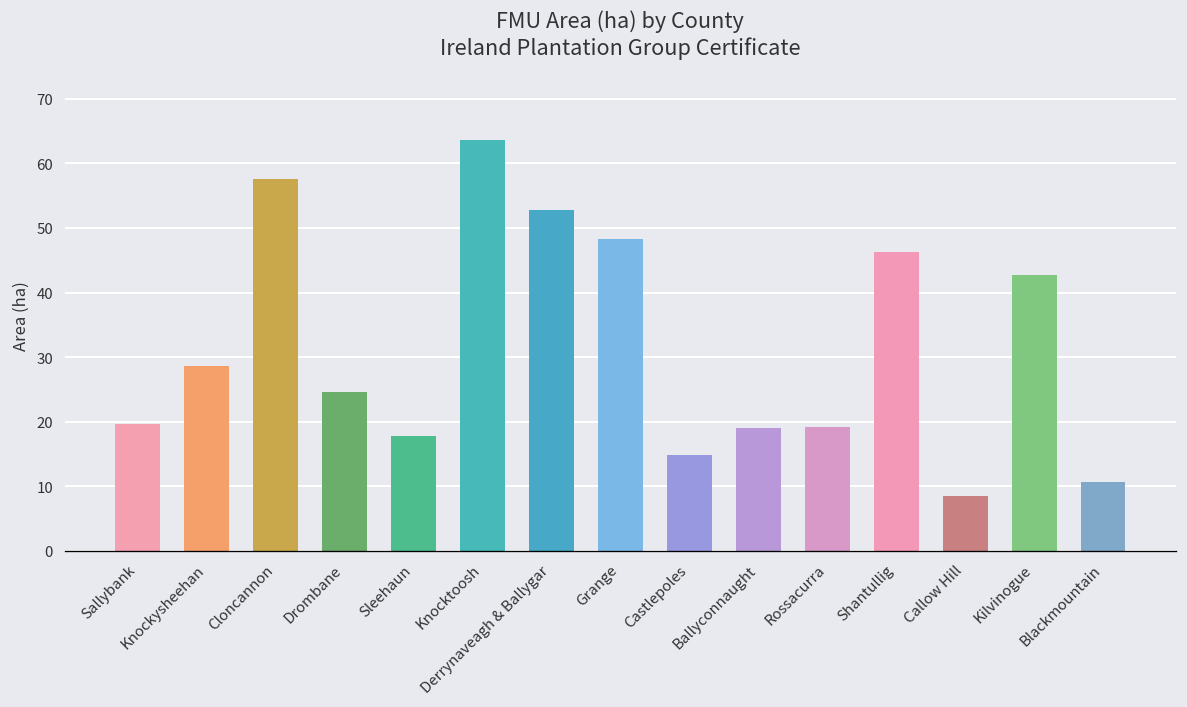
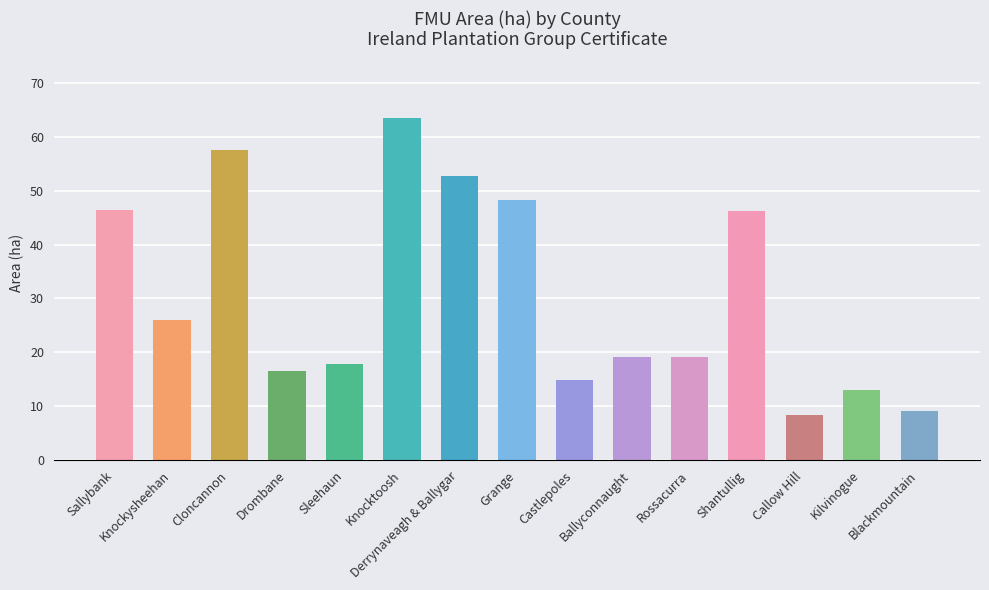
  {
-   "Sallybank": 20,
-   "Knockysheehan": 29,
+   "Sallybank": 46,
+   "Knockysheehan": 26,
    "Cloncannon": 58,
-   "Drombane": 25,
+   "Drombane": 17,
    "Sleehaun": 18,
    "Knocktoosh": 64,
    "Derrynaveagh & Ballygar": 53,
    "Grange": 48,
    "Castlepoles": 15,
    "Ballyconnaught": 19,
    "Rossacurra": 19,
    "Shantullig": 46,
    "Callow Hill": 8,
-   "Kilvinogue": 43,
-   "Blackmountain": 11
+   "Kilvinogue": 13,
+   "Blackmountain": 9
  }
